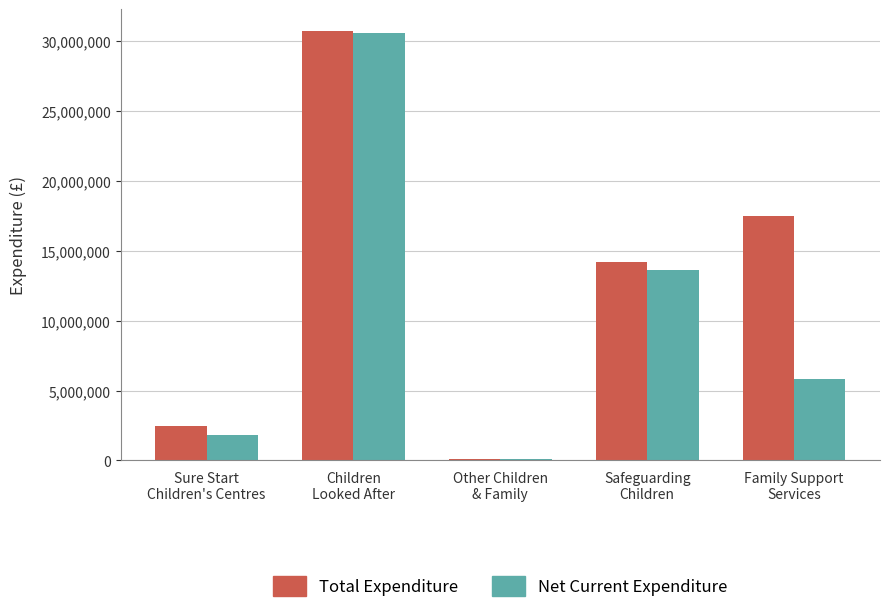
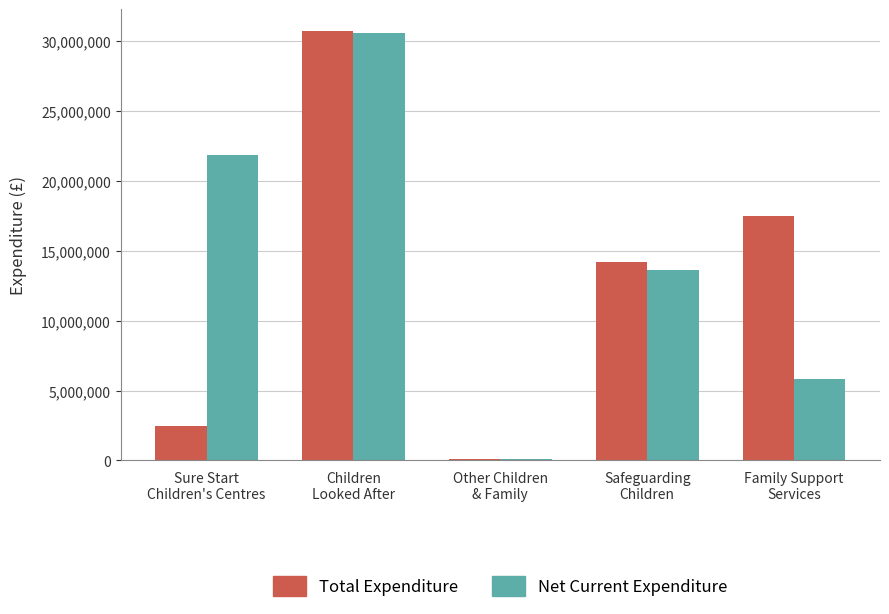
  {
    "Total Expenditure": {
      "Sure Start Children's Centres": "2,500,000",
      "Children Looked After": "30,800,000",
      "Safeguarding Children": "14,200,000",
      "Family Support Services": "17,500,000"
    },
    "Net Current Expenditure": {
-     "Sure Start Children's Centres": "1,800,000",
+     "Sure Start Children's Centres": "21,900,000",
      "Children Looked After": "30,600,000",
      "Safeguarding Children": "13,600,000",
      "Family Support Services": "5,900,000"
    }
  }
